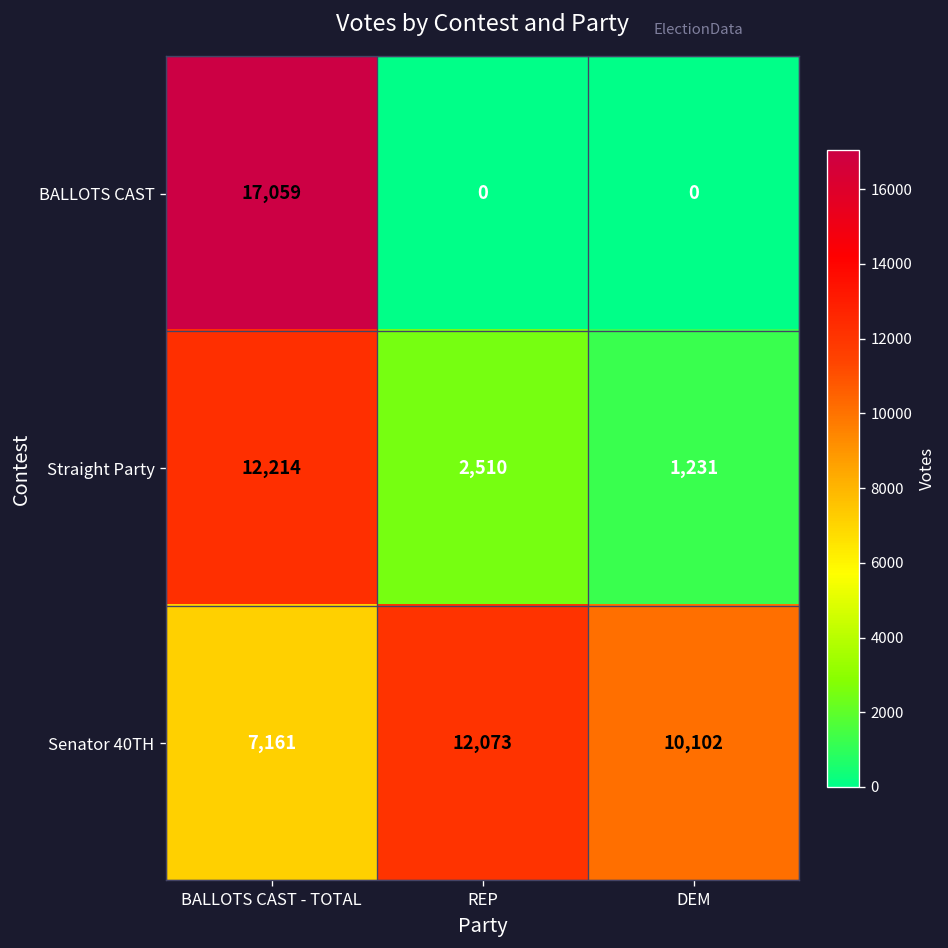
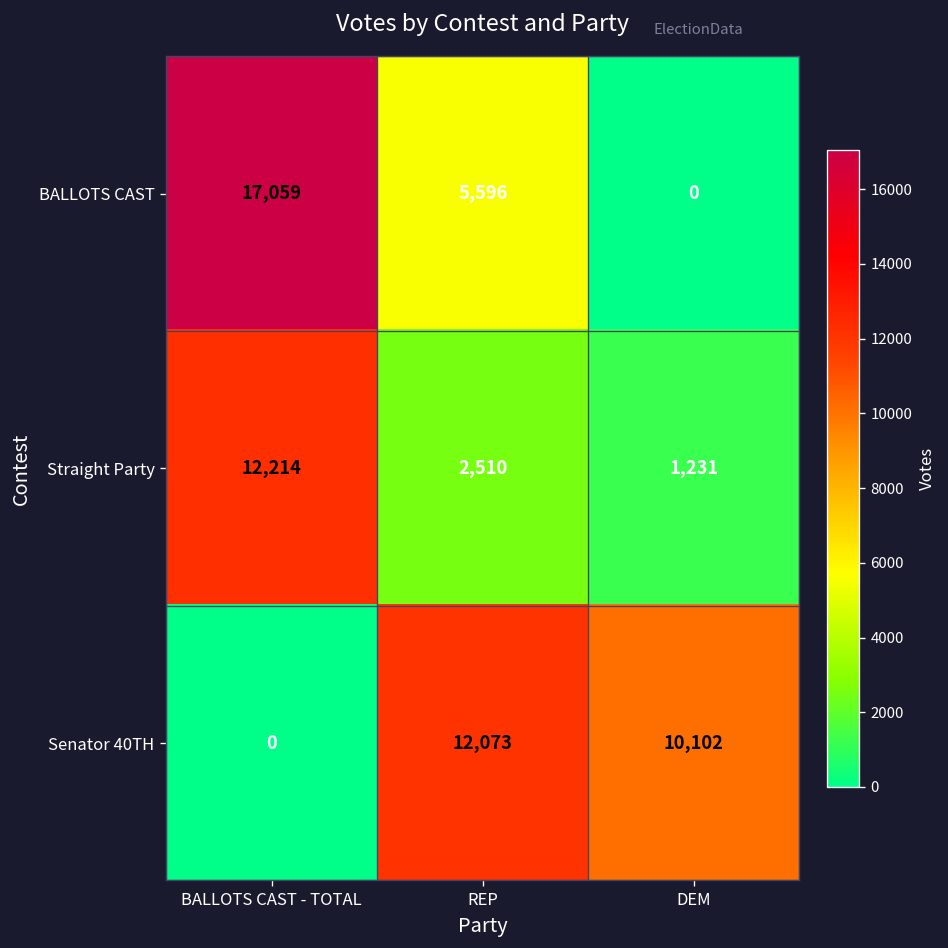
  {
    "BALLOTS CAST": {
      "BALLOTS CAST - TOTAL": "17,059",
-     "REP": "0",
+     "REP": "5,596",
      "DEM": "0"
    },
    "Straight Party": {
      "BALLOTS CAST - TOTAL": "12,214",
      "REP": "2,510",
      "DEM": "1,231"
    },
    "Senator 40TH": {
-     "BALLOTS CAST - TOTAL": "7,161",
+     "BALLOTS CAST - TOTAL": "0",
      "REP": "12,073",
      "DEM": "10,102"
    }
  }
